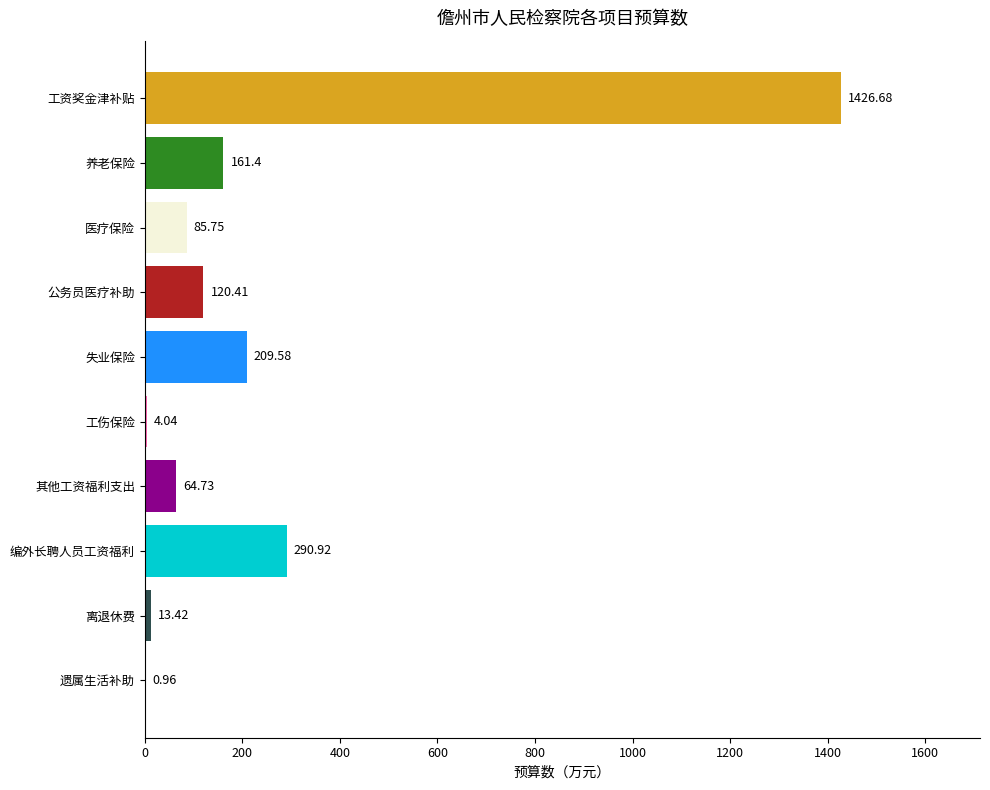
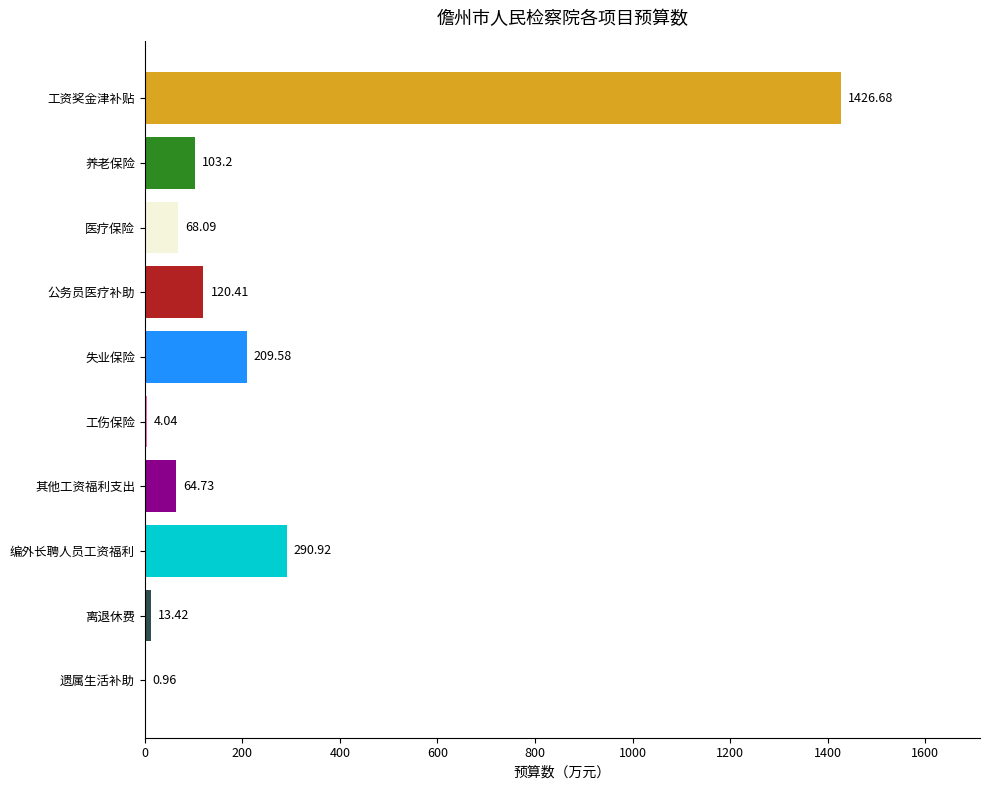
  {
    "工资奖金津补贴": 1426.68,
-   "养老保险": 161.4,
-   "医疗保险": 85.75,
+   "养老保险": 103.2,
+   "医疗保险": 68.09,
    "公务员医疗补助": 120.41,
    "失业保险": 209.58,
    "工伤保险": 4.04,
    "其他工资福利支出": 64.73,
    "编外长聘人员工资福利": 290.92,
    "离退休费": 13.42,
    "遗属生活补助": 0.96
  }
